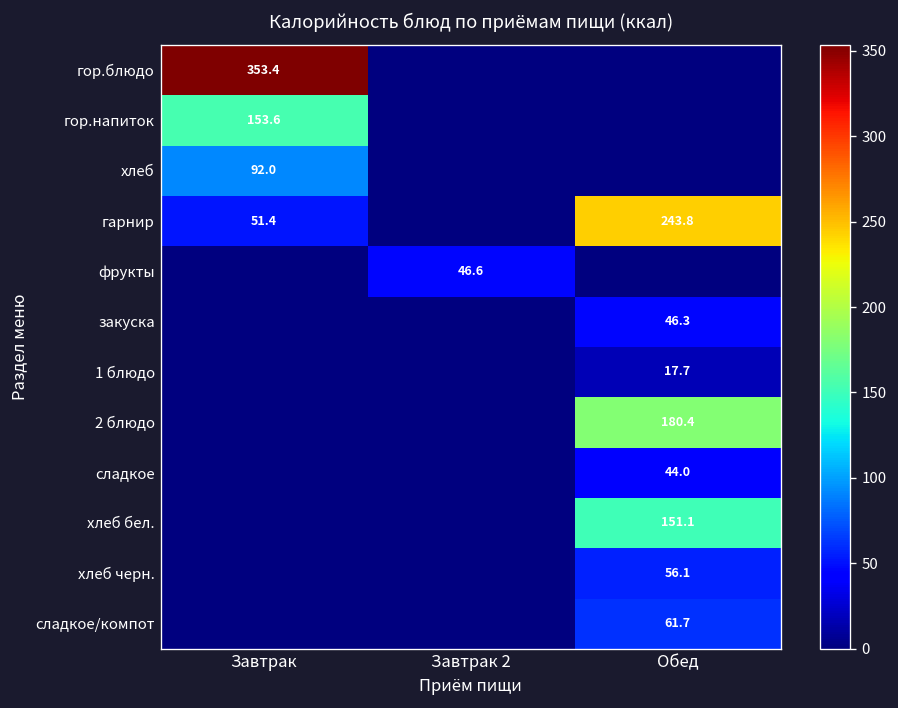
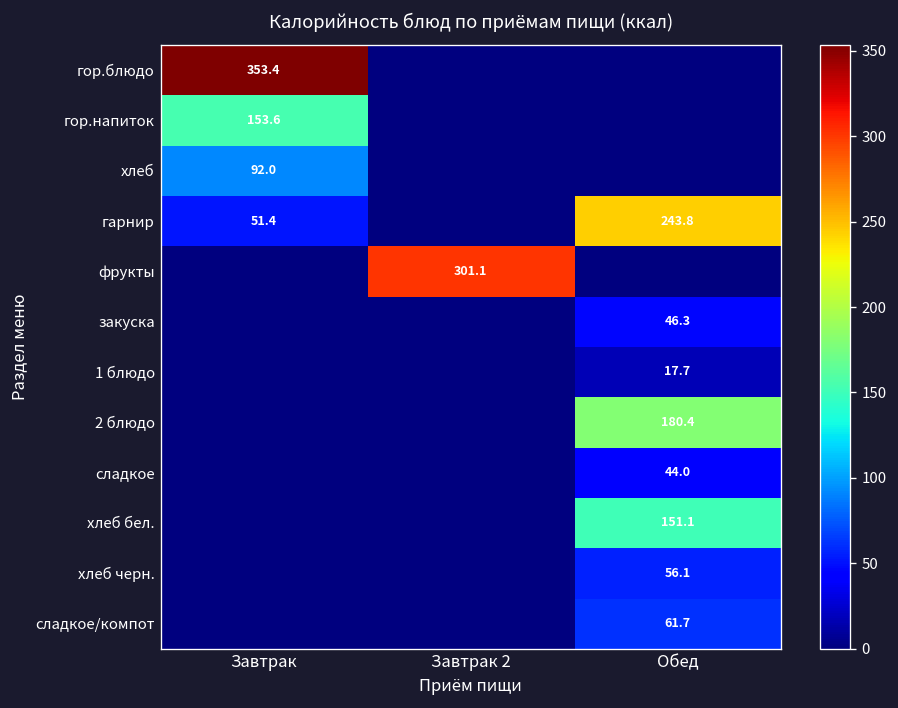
  {
    "гор.блюдо": {
      "Завтрак": 353.4
    },
    "гор.напиток": {
      "Завтрак": 153.6
    },
    "хлеб": {
      "Завтрак": 92.0
    },
    "гарнир": {
      "Завтрак": 51.4,
      "Обед": 243.8
    },
    "фрукты": {
-     "Завтрак 2": 46.6
+     "Завтрак 2": 301.1
    },
    "закуска": {
      "Обед": 46.3
    },
    "1 блюдо": {
      "Обед": 17.7
    },
    "2 блюдо": {
      "Обед": 180.4
    },
    "сладкое": {
      "Обед": 44.0
    },
    "хлеб бел.": {
      "Обед": 151.1
    },
    "хлеб черн.": {
      "Обед": 56.1
    },
    "сладкое/компот": {
      "Обед": 61.7
    }
  }
